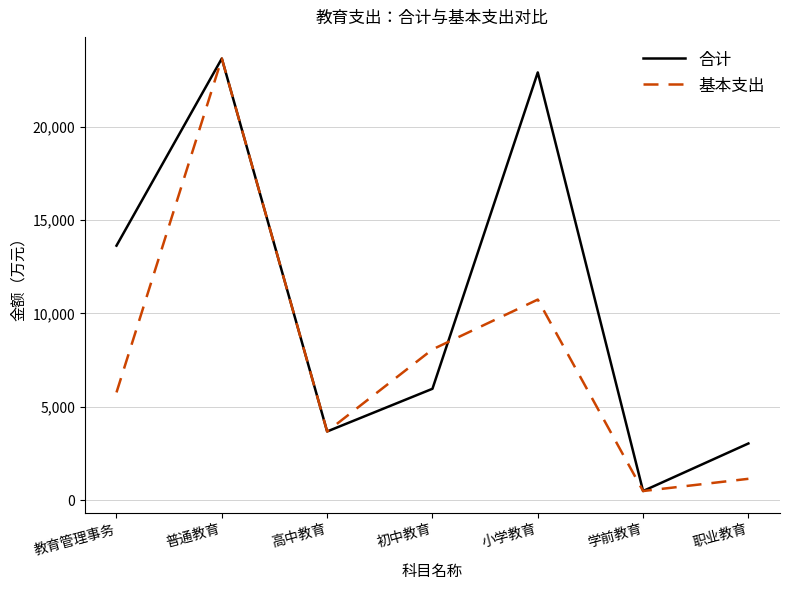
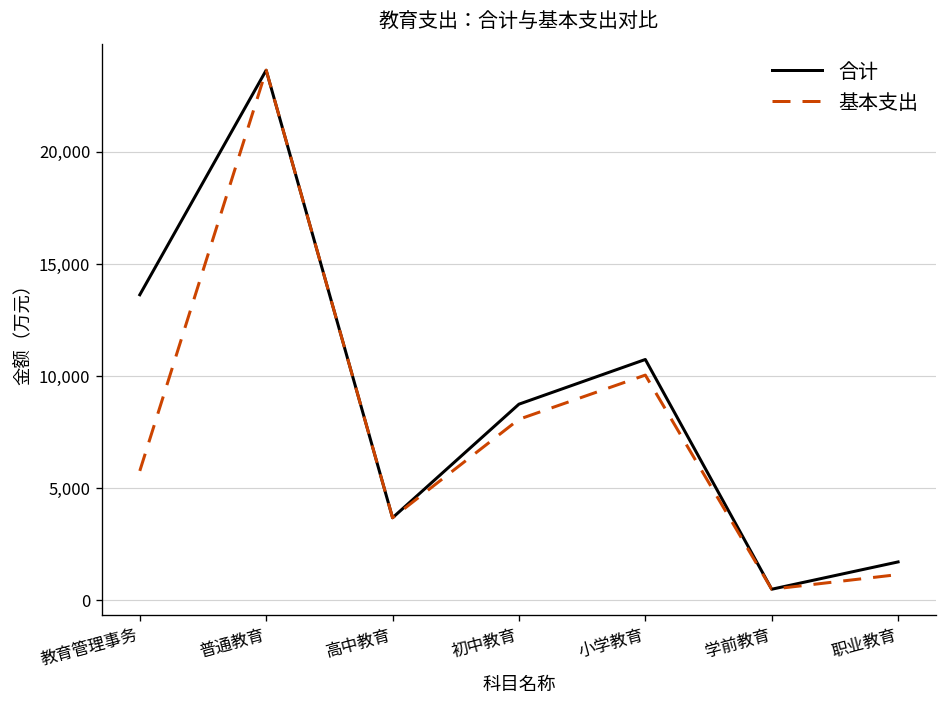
  {
    "合计": {
      "教育管理事务": "13,600",
-     "初中教育": "6,000",
-     "小学教育": "22,900",
-     "职业教育": "3,000"
+     "初中教育": "8,700",
+     "小学教育": "10,700",
+     "职业教育": "1,700"
    },
    "基本支出": {
      "教育管理事务": "5,800",
      "初中教育": "8,100",
-     "小学教育": "10,700",
+     "小学教育": "10,000",
      "职业教育": "1,100"
    }
  }
